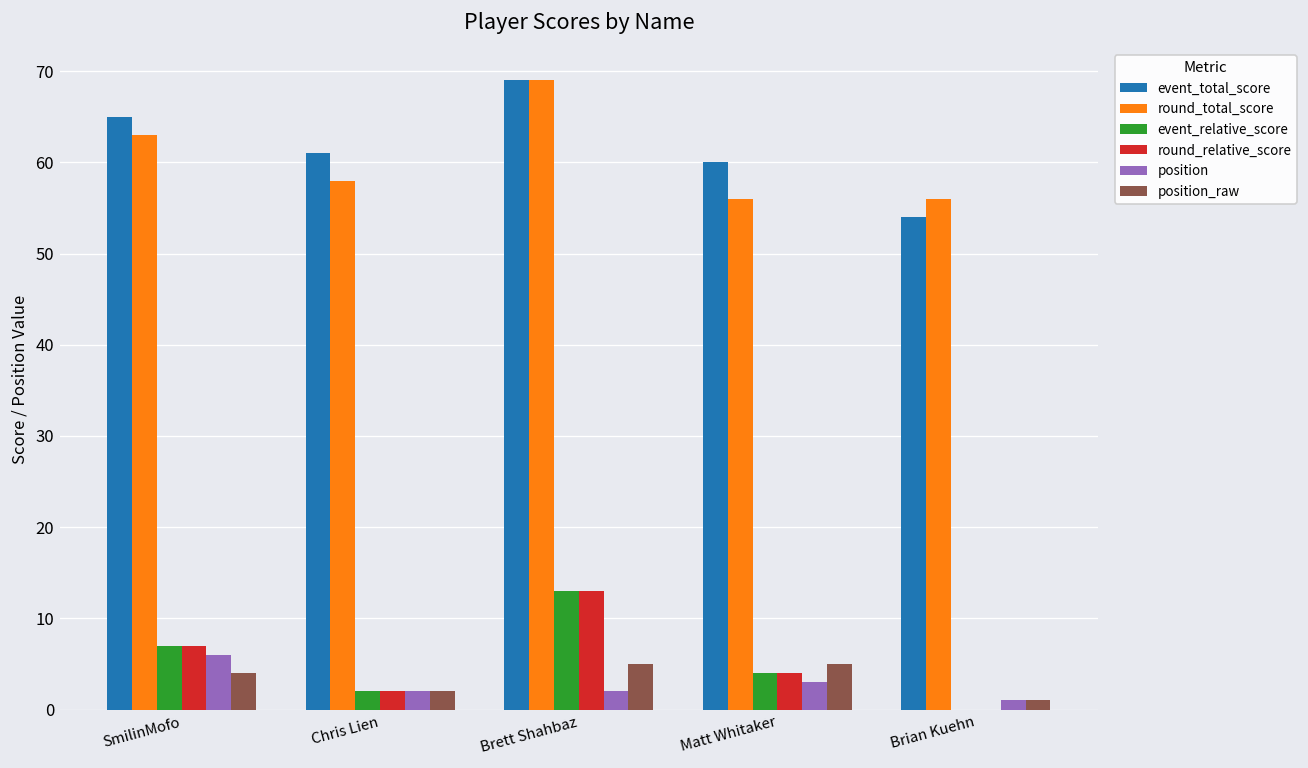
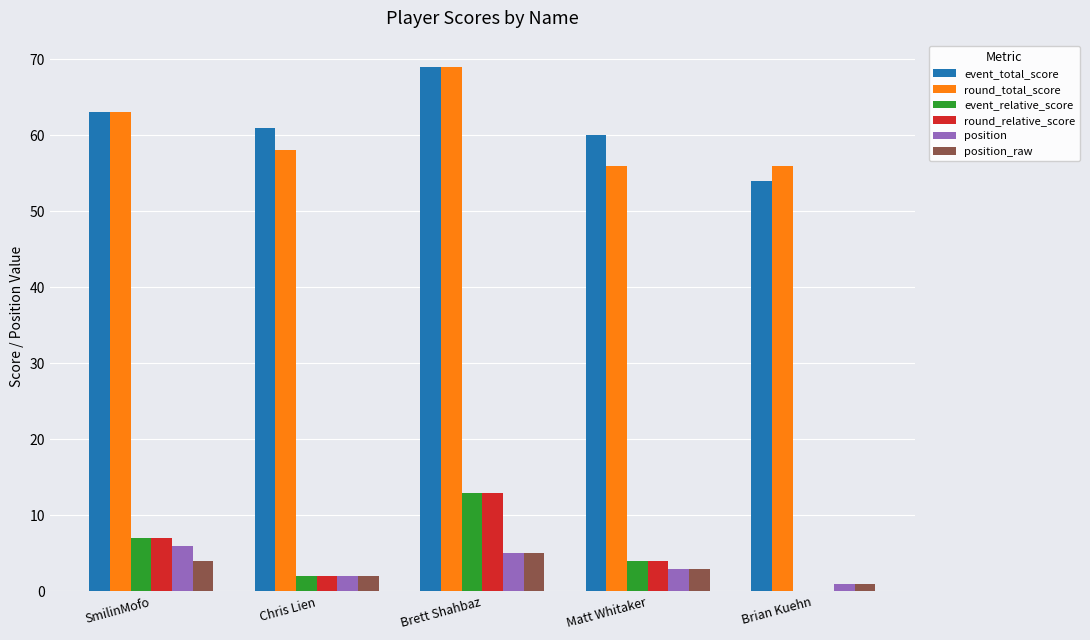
  {
    "event_total_score": {
-     "SmilinMofo": 65,
+     "SmilinMofo": 63,
      "Chris Lien": 61,
      "Brett Shahbaz": 69,
      "Matt Whitaker": 60,
      "Brian Kuehn": 54
    },
    "round_total_score": {
      "SmilinMofo": 63,
      "Chris Lien": 58,
      "Brett Shahbaz": 69,
      "Matt Whitaker": 56,
      "Brian Kuehn": 56
    },
    "event_relative_score": {
      "SmilinMofo": 7,
      "Chris Lien": 2,
      "Brett Shahbaz": 13,
      "Matt Whitaker": 4,
      "Brian Kuehn": 0
    },
    "round_relative_score": {
      "SmilinMofo": 7,
      "Chris Lien": 2,
      "Brett Shahbaz": 13,
      "Matt Whitaker": 4,
      "Brian Kuehn": 0
    },
    "position": {
      "SmilinMofo": 6,
      "Chris Lien": 2,
-     "Brett Shahbaz": 2,
+     "Brett Shahbaz": 5,
      "Matt Whitaker": 3,
      "Brian Kuehn": 1
    },
    "position_raw": {
      "SmilinMofo": 4,
      "Chris Lien": 2,
      "Brett Shahbaz": 5,
-     "Matt Whitaker": 5,
+     "Matt Whitaker": 3,
      "Brian Kuehn": 1
    }
  }
